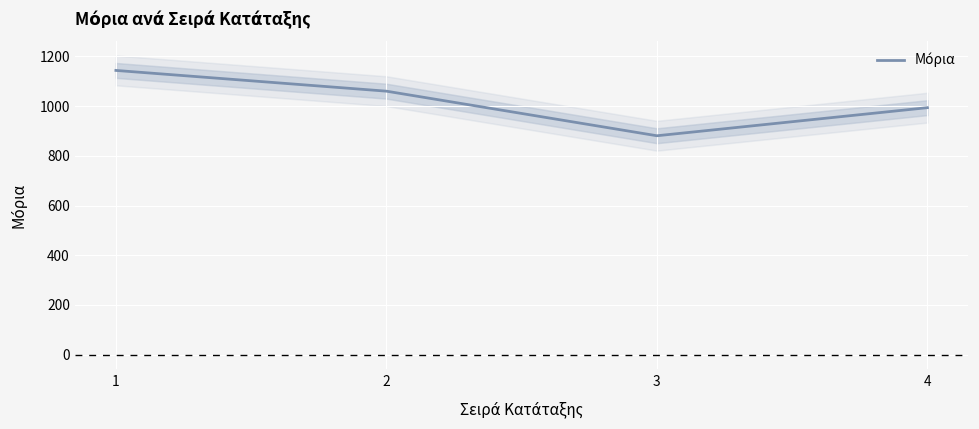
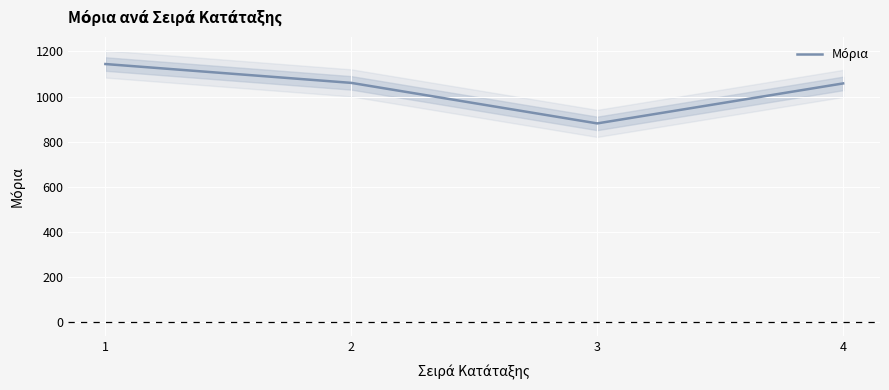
  {
    "Μόρια": {
      "1": 1140,
      "2": 1060,
      "3": 880,
-     "4": 990
+     "4": 1060
    }
  }
